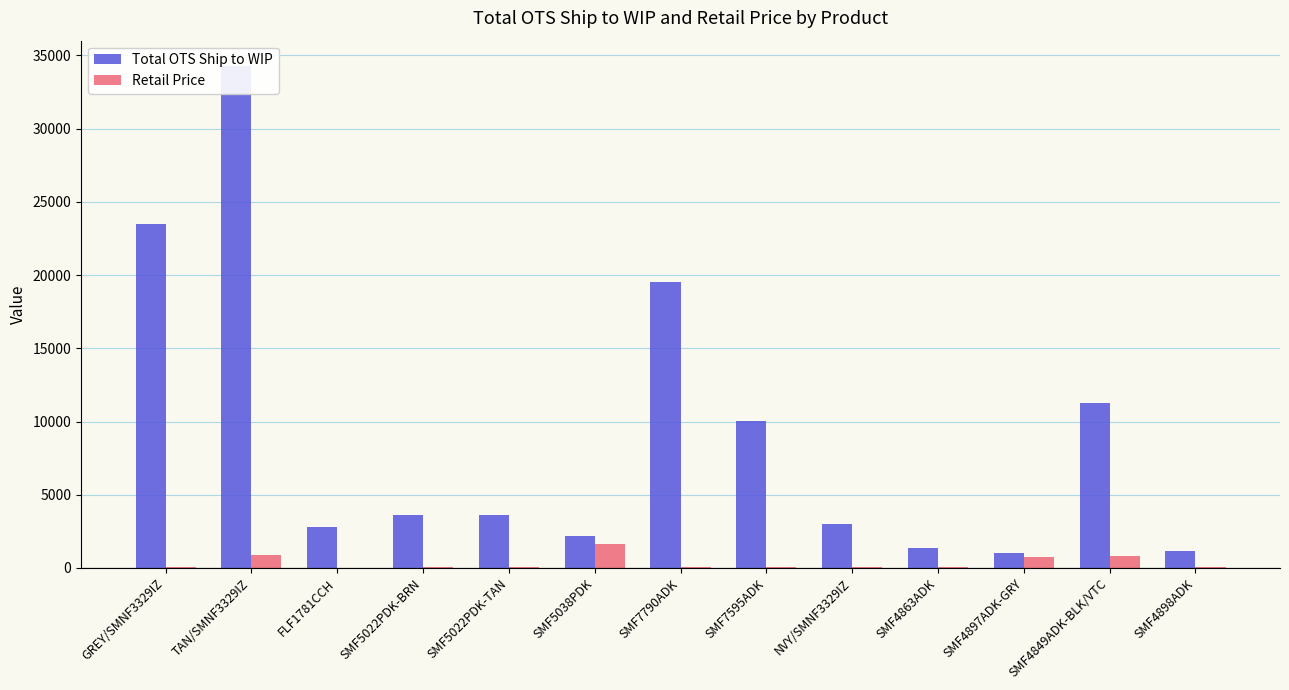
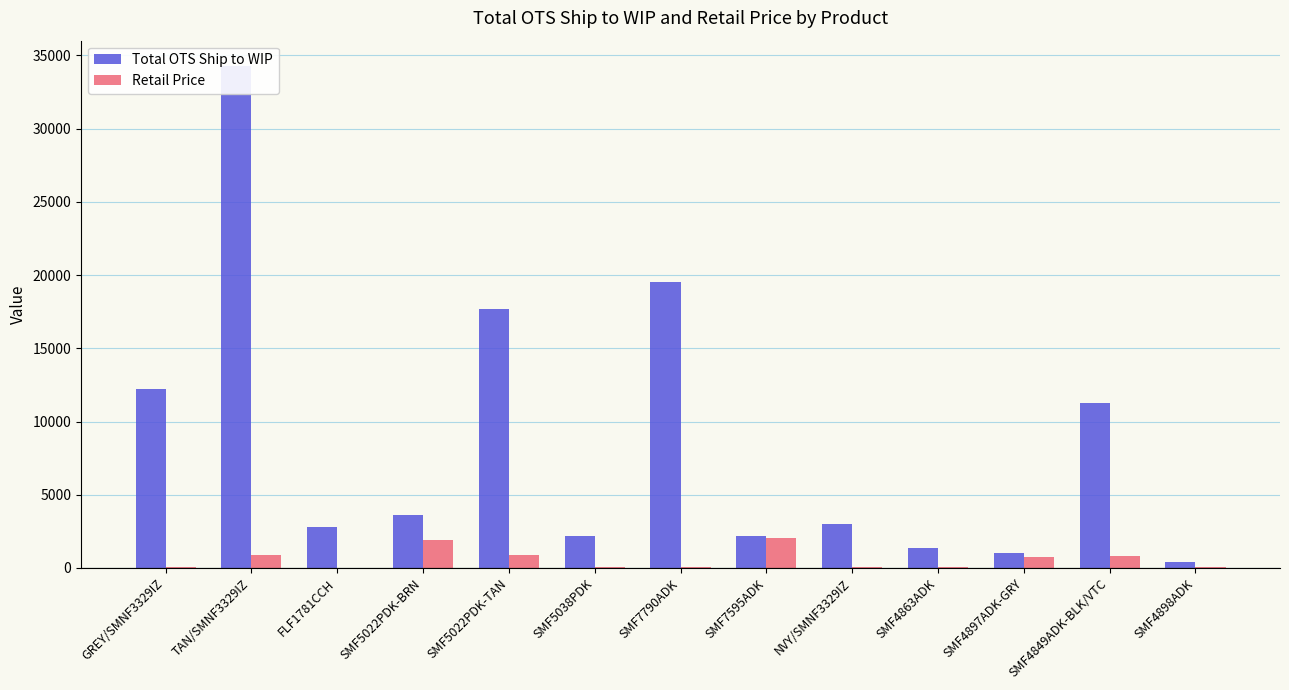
  {
    "Total OTS Ship to WIP": {
-     "GREY/SMNF3329IZ": 23500,
+     "GREY/SMNF3329IZ": 12200,
      "FLF1781CCH": 2800,
      "SMF5022PDK-BRN": 3600,
-     "SMF5022PDK-TAN": 3600,
+     "SMF5022PDK-TAN": 17700,
      "SMF5038PDK": 2200,
      "SMF7790ADK": 19600,
-     "SMF7595ADK": 10000,
+     "SMF7595ADK": 2200,
      "NVY/SMNF3329IZ": 3000,
      "SMF4863ADK": 1300,
      "SMF4897ADK-GRY": 1000,
      "SMF4849ADK-BLK/VTC": 11300,
-     "SMF4898ADK": 1100
+     "SMF4898ADK": 400
    },
    "Retail Price": {
      "TAN/SMNF3329IZ": 900,
      "FLF1781CCH": 0,
-     "SMF5022PDK-BRN": 0,
-     "SMF5022PDK-TAN": 0,
-     "SMF5038PDK": 1600,
-     "SMF7595ADK": 0,
+     "SMF5022PDK-BRN": 1900,
+     "SMF5022PDK-TAN": 900,
+     "SMF5038PDK": 0,
+     "SMF7595ADK": 2000,
      "SMF4897ADK-GRY": 800,
      "SMF4849ADK-BLK/VTC": 800
    }
  }
